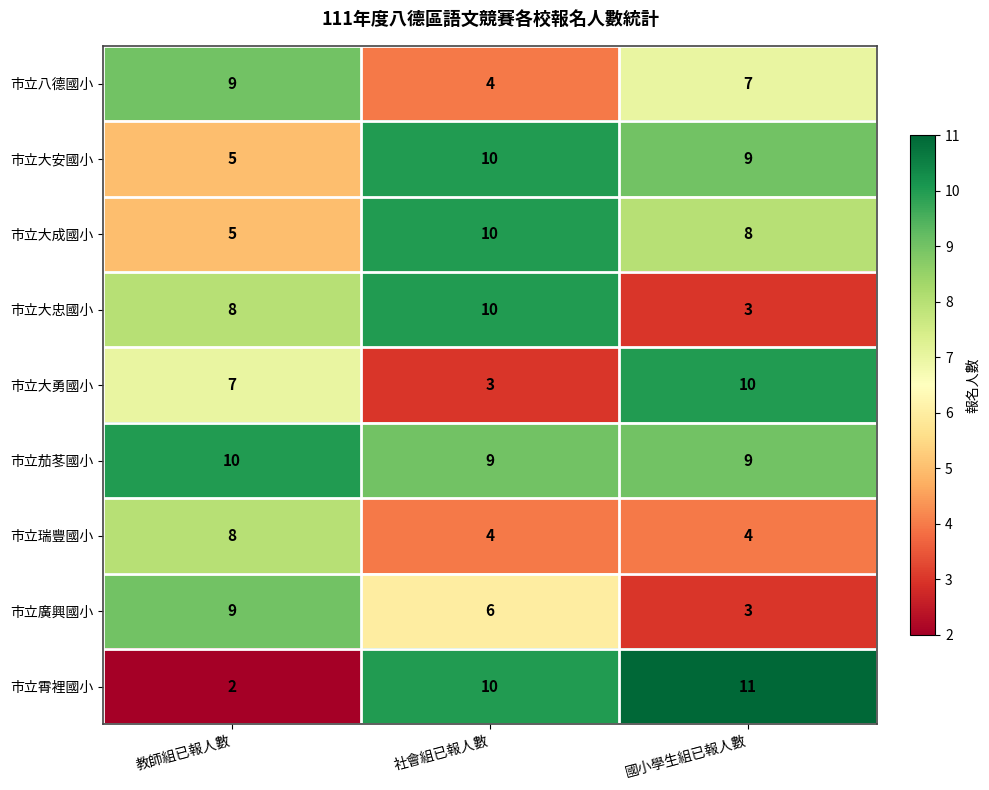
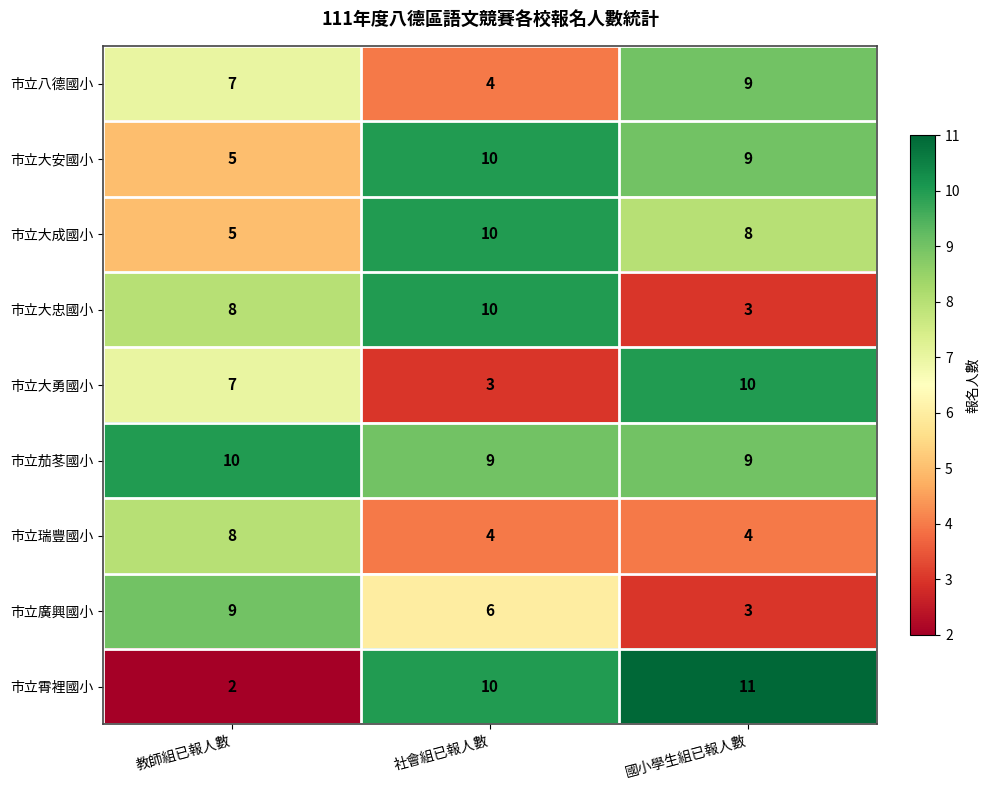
  {
    "市立八德國小": {
-     "教師組已報人數": 9,
+     "教師組已報人數": 7,
      "社會組已報人數": 4,
-     "國小學生組已報人數": 7
+     "國小學生組已報人數": 9
    },
    "市立大安國小": {
      "教師組已報人數": 5,
      "社會組已報人數": 10,
      "國小學生組已報人數": 9
    },
    "市立大成國小": {
      "教師組已報人數": 5,
      "社會組已報人數": 10,
      "國小學生組已報人數": 8
    },
    "市立大忠國小": {
      "教師組已報人數": 8,
      "社會組已報人數": 10,
      "國小學生組已報人數": 3
    },
    "市立大勇國小": {
      "教師組已報人數": 7,
      "社會組已報人數": 3,
      "國小學生組已報人數": 10
    },
    "市立茄苳國小": {
      "教師組已報人數": 10,
      "社會組已報人數": 9,
      "國小學生組已報人數": 9
    },
    "市立瑞豐國小": {
      "教師組已報人數": 8,
      "社會組已報人數": 4,
      "國小學生組已報人數": 4
    },
    "市立廣興國小": {
      "教師組已報人數": 9,
      "社會組已報人數": 6,
      "國小學生組已報人數": 3
    },
    "市立霄裡國小": {
      "教師組已報人數": 2,
      "社會組已報人數": 10,
      "國小學生組已報人數": 11
    }
  }
